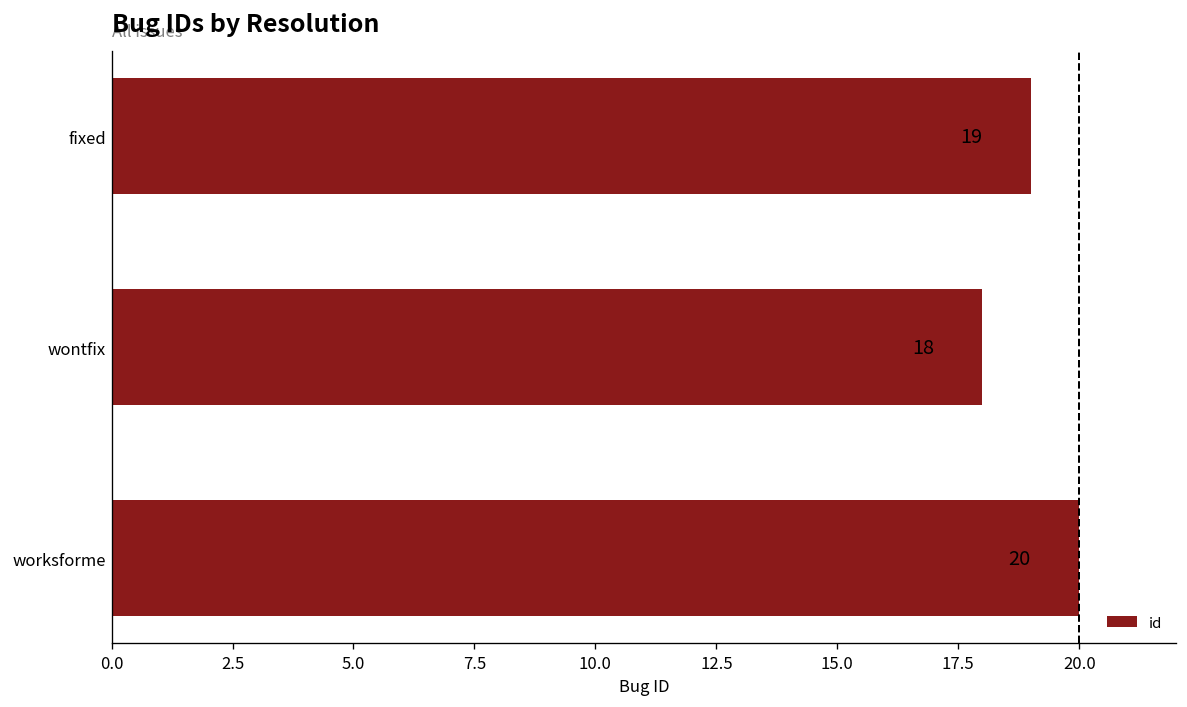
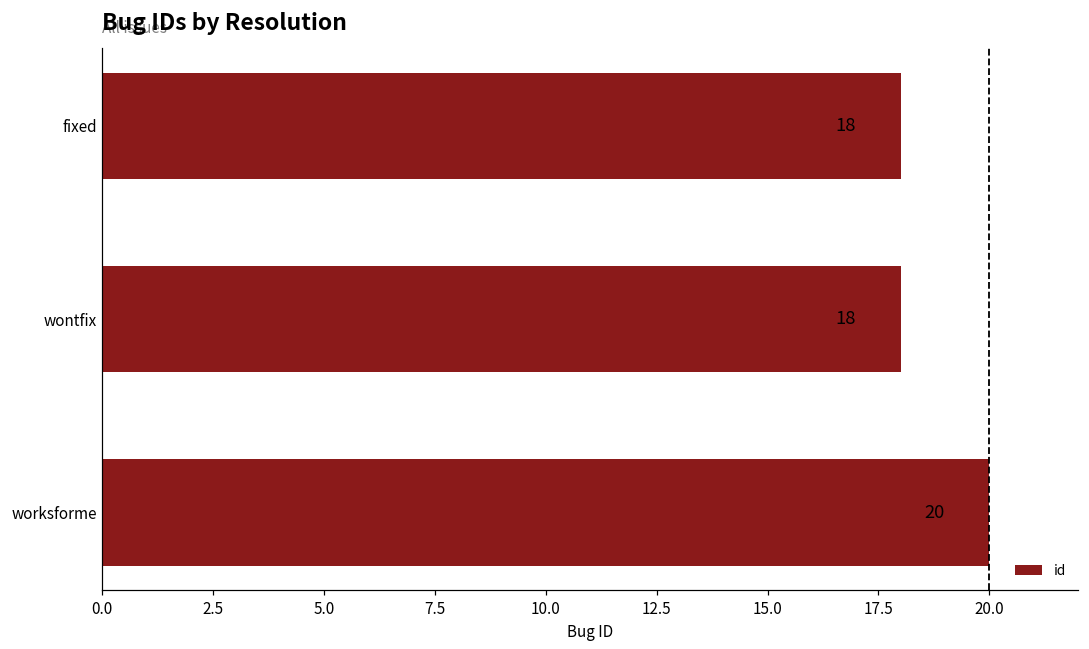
  {
-   "fixed": 19,
+   "fixed": 18,
    "wontfix": 18,
    "worksforme": 20
  }
